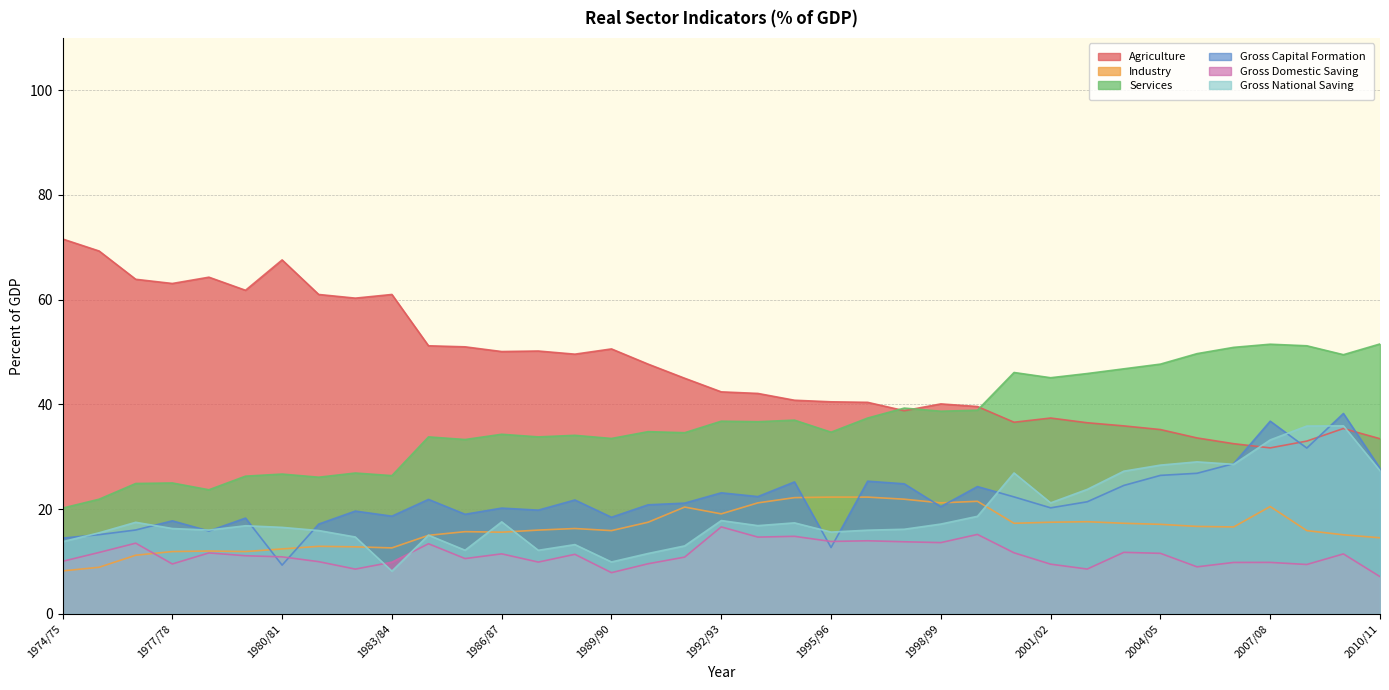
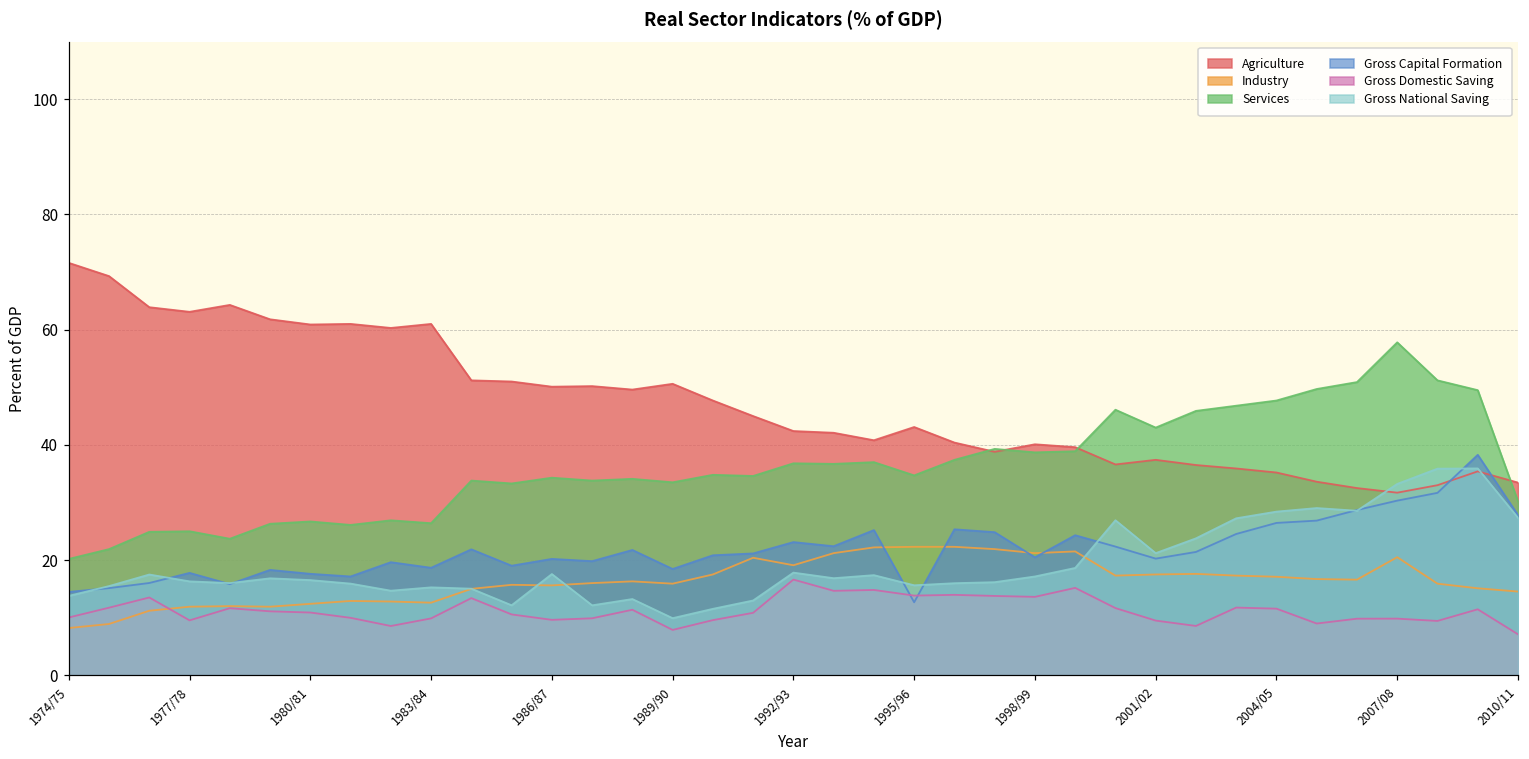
  {
    "Agriculture": {
      "1974/75": 72,
      "1977/78": 63,
-     "1980/81": 68,
+     "1980/81": 61,
      "1983/84": 61,
      "1986/87": 50,
      "1989/90": 51,
      "1992/93": 42,
-     "1995/96": 41,
+     "1995/96": 43,
      "1998/99": 40,
      "2001/02": 37,
      "2004/05": 35,
      "2007/08": 32,
      "2010/11": 33
    },
    "Industry": {
      "1974/75": 8,
      "1977/78": 12,
      "1980/81": 12,
      "1983/84": 13,
      "1986/87": 16,
      "1989/90": 16,
      "1992/93": 19,
      "1995/96": 22,
      "1998/99": 21,
      "2001/02": 18,
      "2004/05": 17,
      "2007/08": 21,
      "2010/11": 15
    },
    "Services": {
      "1974/75": 20,
      "1977/78": 25,
      "1980/81": 27,
      "1983/84": 26,
      "1986/87": 34,
      "1989/90": 34,
      "1992/93": 37,
      "1995/96": 35,
      "1998/99": 39,
-     "2001/02": 45,
+     "2001/02": 43,
      "2004/05": 48,
-     "2007/08": 52,
-     "2010/11": 52
+     "2007/08": 58,
+     "2010/11": 30
    },
    "Gross Capital Formation": {
      "1974/75": 14,
      "1977/78": 18,
-     "1980/81": 9,
+     "1980/81": 18,
      "1983/84": 19,
      "1986/87": 20,
      "1989/90": 18,
      "1992/93": 23,
      "1995/96": 13,
      "1998/99": 20,
      "2001/02": 20,
      "2004/05": 26,
-     "2007/08": 37
+     "2007/08": 30
    },
    "Gross Domestic Saving": {
      "1974/75": 10,
      "1977/78": 10,
      "1980/81": 11,
      "1983/84": 10,
-     "1986/87": 11,
+     "1986/87": 10,
      "1989/90": 8,
      "1992/93": 17,
      "1995/96": 14,
      "1998/99": 14,
      "2001/02": 9,
      "2004/05": 12,
      "2007/08": 10,
      "2010/11": 7
    },
    "Gross National Saving": {
      "1974/75": 14,
      "1977/78": 16,
      "1980/81": 17,
-     "1983/84": 8,
+     "1983/84": 15,
      "1986/87": 18,
      "1989/90": 10,
      "1992/93": 18,
      "1995/96": 16,
      "1998/99": 17,
      "2001/02": 21,
      "2004/05": 28,
      "2007/08": 33
    }
  }
